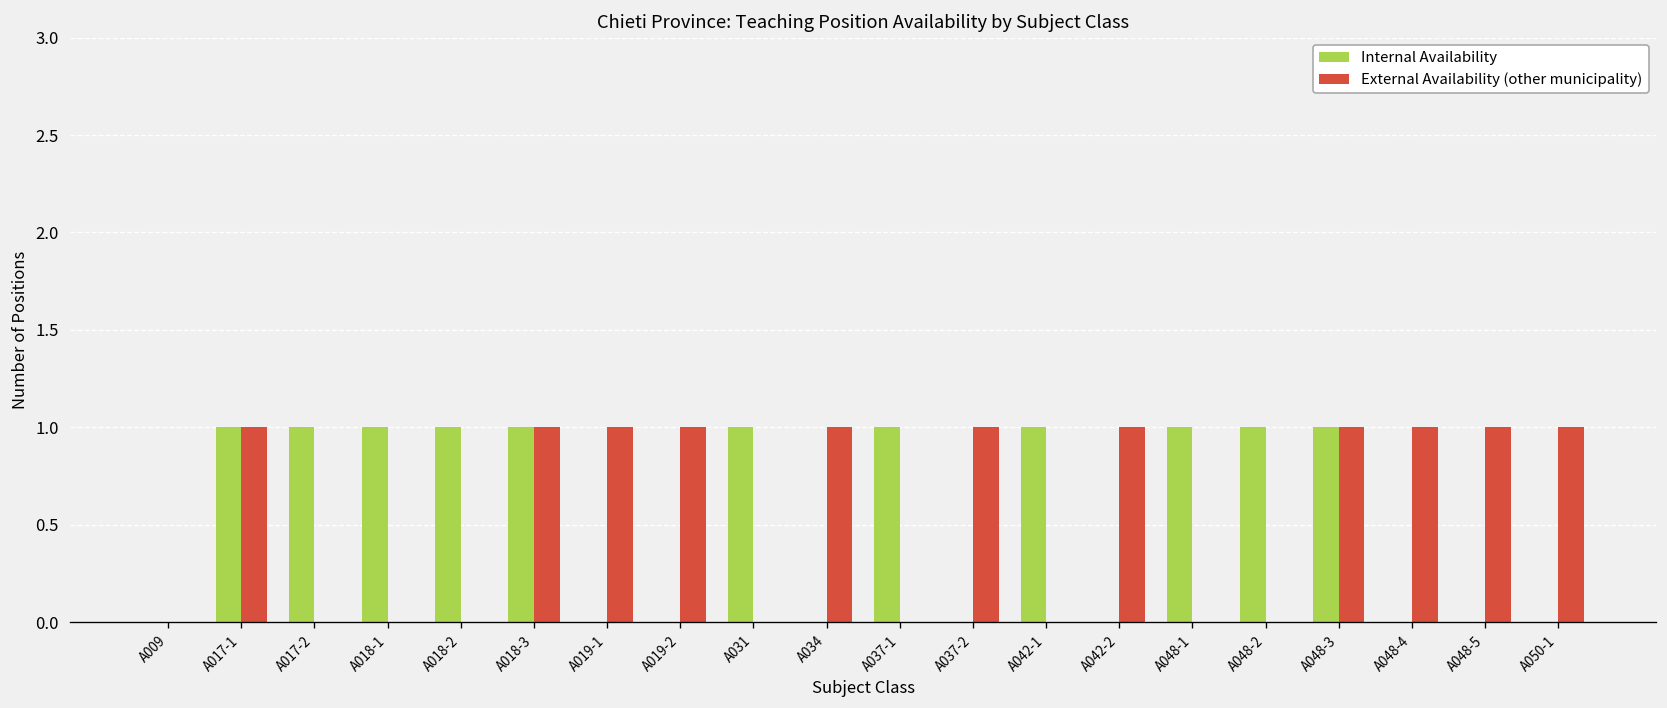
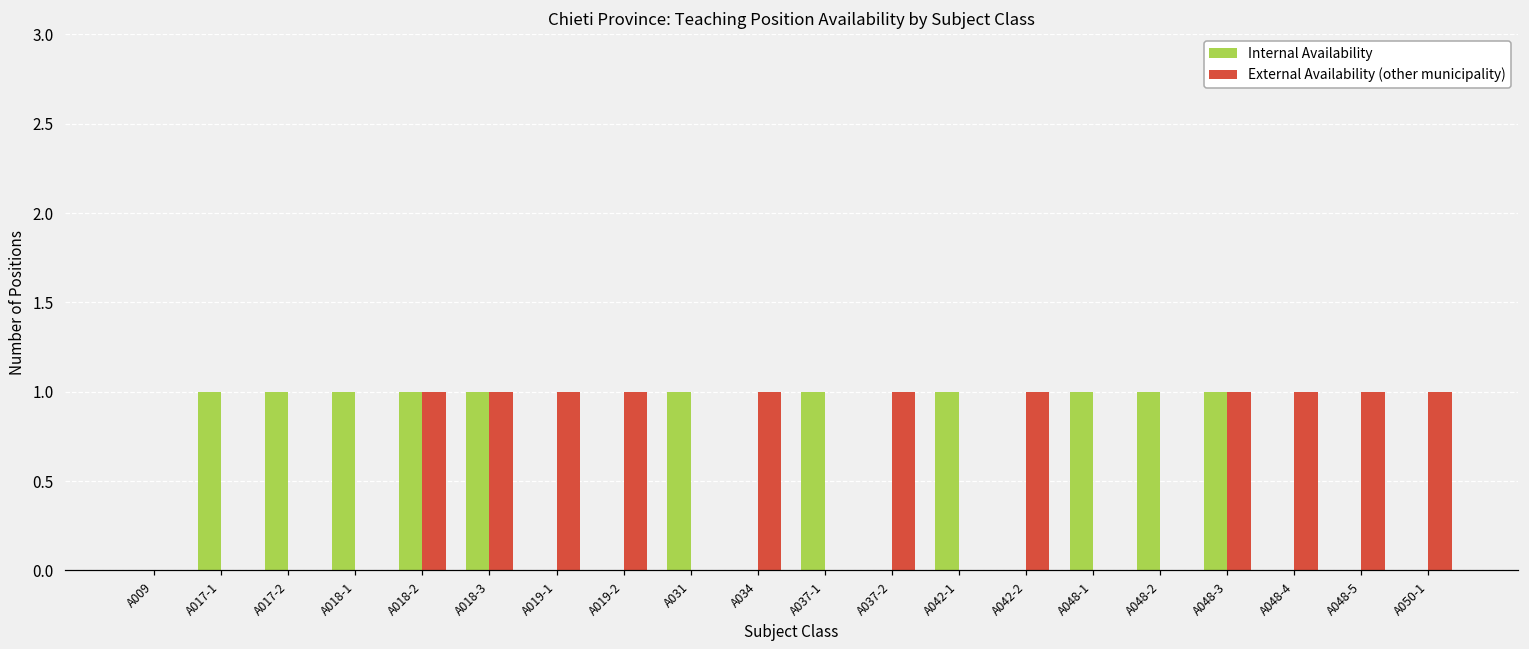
  {
    "Internal Availability": {
      "A009": 0,
      "A017-1": 1,
      "A017-2": 1,
      "A018-1": 1,
      "A018-2": 1,
      "A018-3": 1,
      "A019-1": 0,
      "A019-2": 0,
      "A031": 1,
      "A034": 0,
      "A037-1": 1,
      "A037-2": 0,
      "A042-1": 1,
      "A042-2": 0,
      "A048-1": 1,
      "A048-2": 1,
      "A048-3": 1,
      "A048-4": 0,
      "A048-5": 0,
      "A050-1": 0
    },
    "External Availability (other municipality)": {
      "A009": 0,
-     "A017-1": 1,
+     "A017-1": 0,
      "A017-2": 0,
      "A018-1": 0,
-     "A018-2": 0,
+     "A018-2": 1,
      "A018-3": 1,
      "A019-1": 1,
      "A019-2": 1,
      "A031": 0,
      "A034": 1,
      "A037-1": 0,
      "A037-2": 1,
      "A042-1": 0,
      "A042-2": 1,
      "A048-1": 0,
      "A048-2": 0,
      "A048-3": 1,
      "A048-4": 1,
      "A048-5": 1,
      "A050-1": 1
    }
  }
